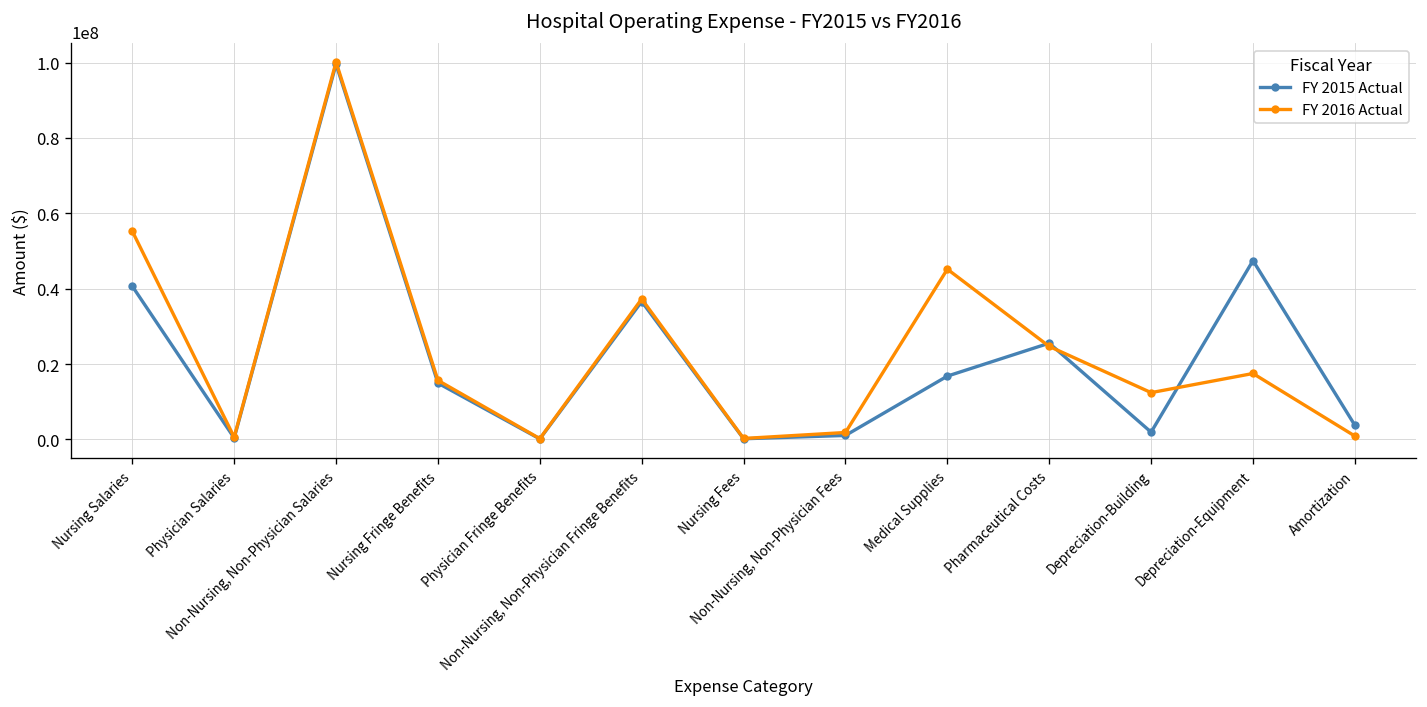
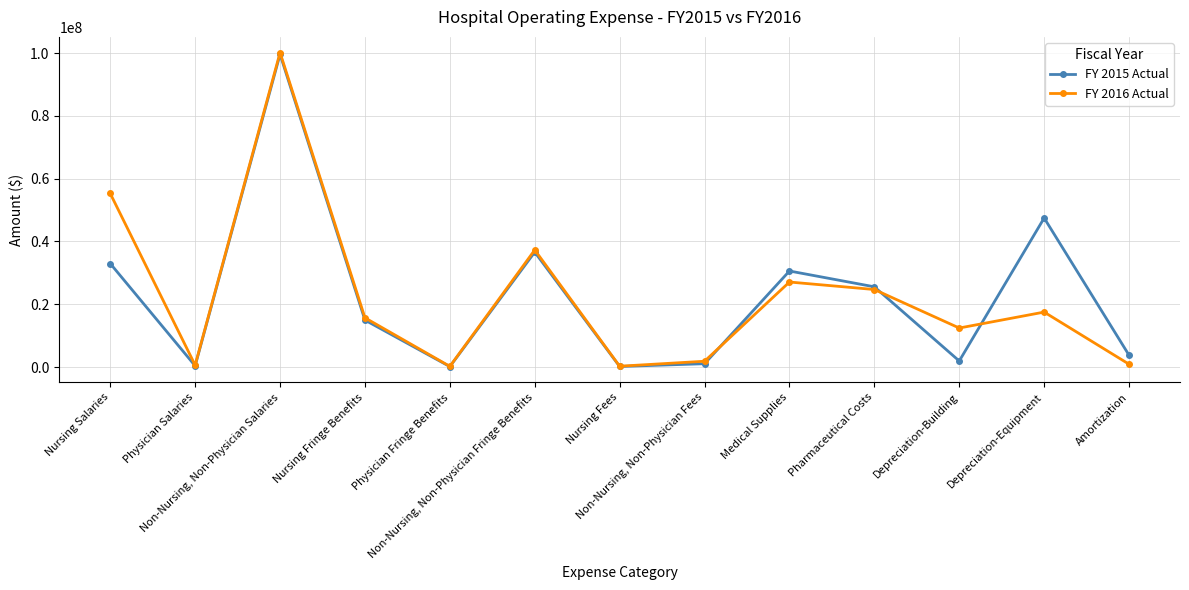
  {
    "FY 2015 Actual": {
-     "Nursing Salaries": 41000000,
-     "Medical Supplies": 17000000,
+     "Nursing Salaries": 33000000,
+     "Medical Supplies": 31000000,
      "Pharmaceutical Costs": 26000000,
      "Depreciation-Building": 2000000,
      "Depreciation-Equipment": 47000000,
      "Amortization": 4000000
    },
    "FY 2016 Actual": {
      "Nursing Salaries": 55000000,
-     "Medical Supplies": 45000000,
+     "Medical Supplies": 27000000,
      "Pharmaceutical Costs": 25000000,
      "Depreciation-Building": 12000000,
      "Depreciation-Equipment": 18000000,
      "Amortization": 1000000
    }
  }
